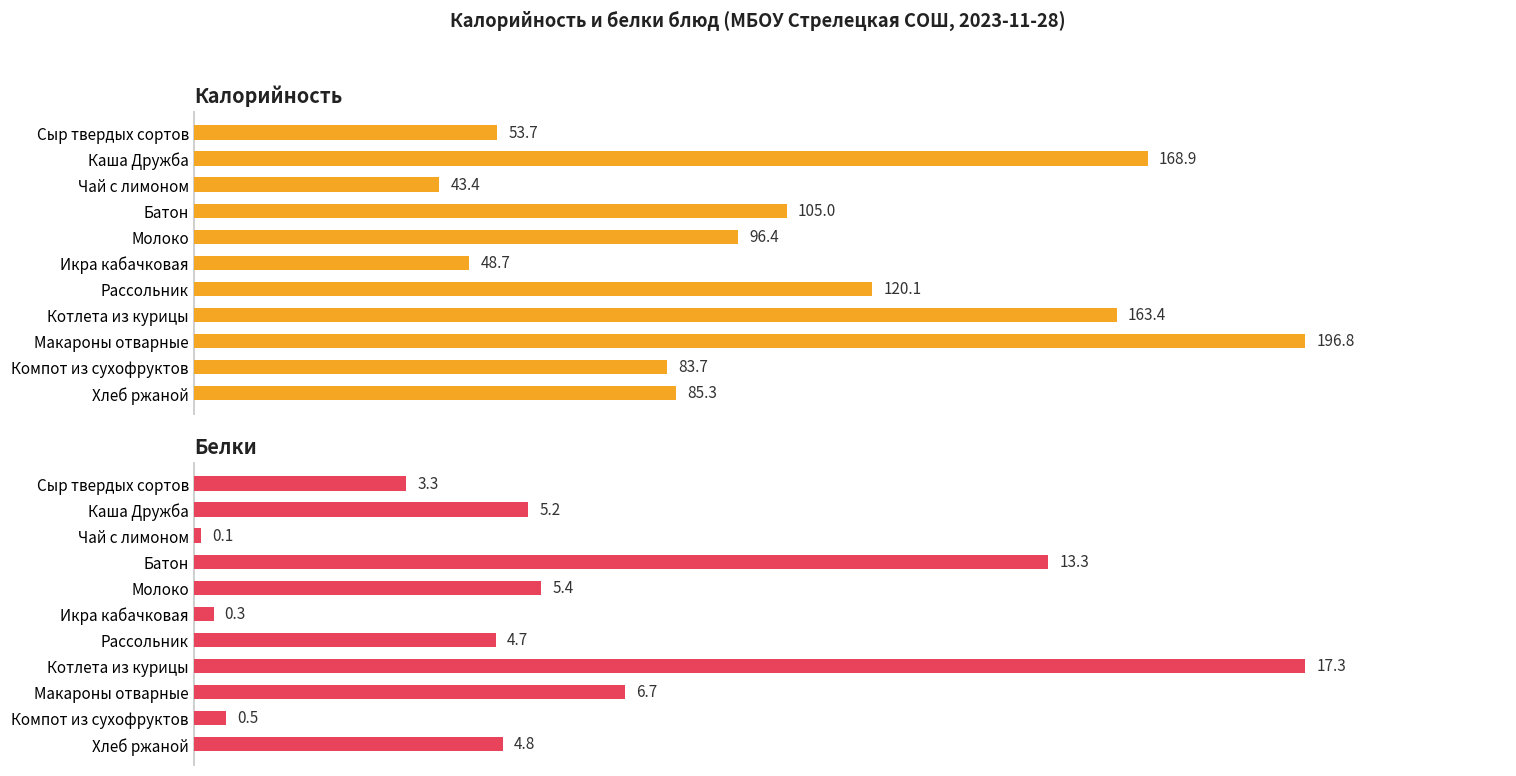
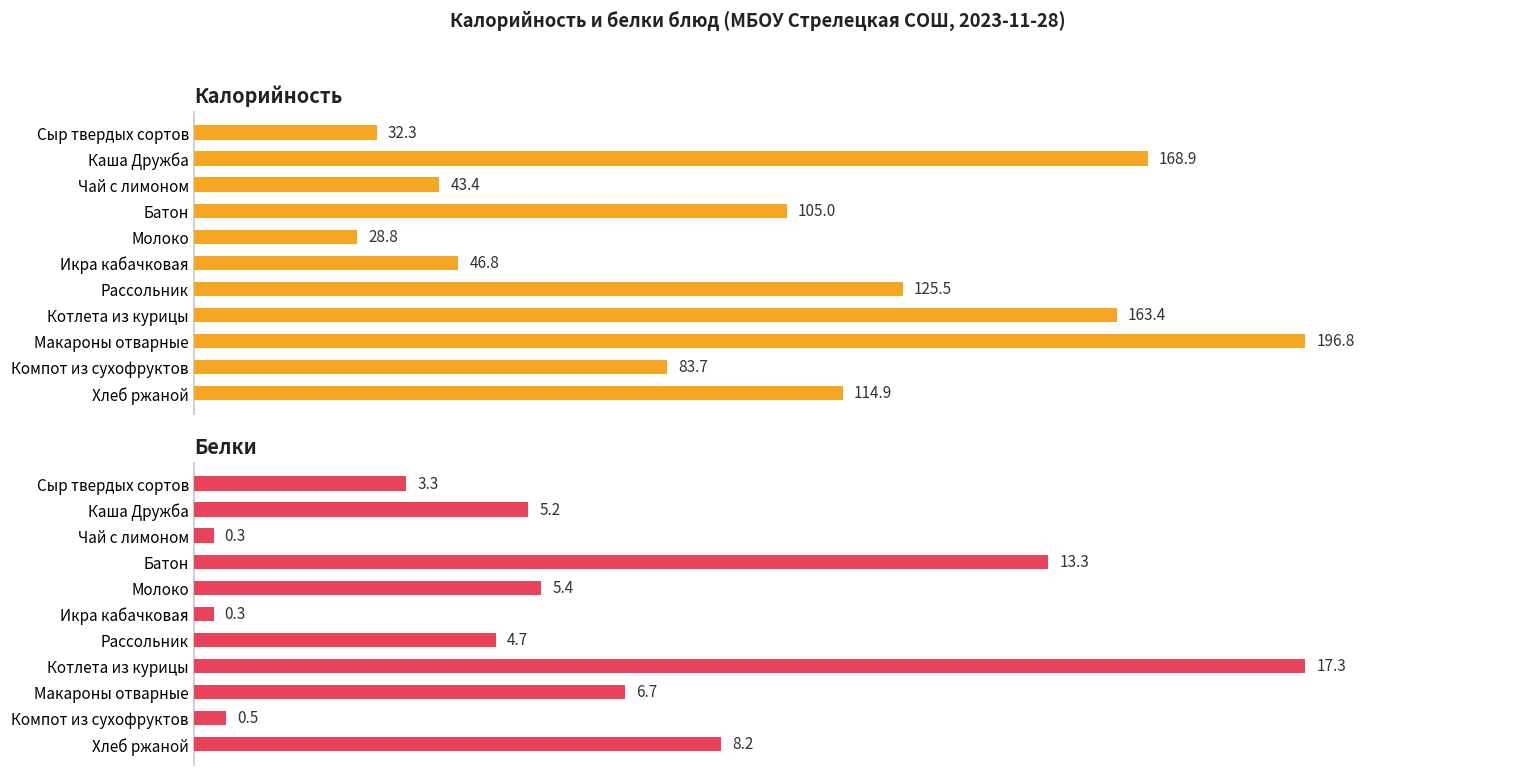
  {
    "Калорийность": {
-     "Сыр твердых сортов": 53.7,
+     "Сыр твердых сортов": 32.3,
      "Каша Дружба": 168.9,
      "Чай с лимоном": 43.4,
      "Батон": 105.0,
-     "Молоко": 96.4,
-     "Икра кабачковая": 48.7,
-     "Рассольник": 120.1,
+     "Молоко": 28.8,
+     "Икра кабачковая": 46.8,
+     "Рассольник": 125.5,
      "Котлета из курицы": 163.4,
      "Макароны отварные": 196.8,
      "Компот из сухофруктов": 83.7,
-     "Хлеб ржаной": 85.3
+     "Хлеб ржаной": 114.9
    },
    "Белки": {
      "Сыр твердых сортов": 3.3,
      "Каша Дружба": 5.2,
-     "Чай с лимоном": 0.1,
+     "Чай с лимоном": 0.3,
      "Батон": 13.3,
      "Молоко": 5.4,
      "Икра кабачковая": 0.3,
      "Рассольник": 4.7,
      "Котлета из курицы": 17.3,
      "Макароны отварные": 6.7,
      "Компот из сухофруктов": 0.5,
-     "Хлеб ржаной": 4.8
+     "Хлеб ржаной": 8.2
    }
  }
